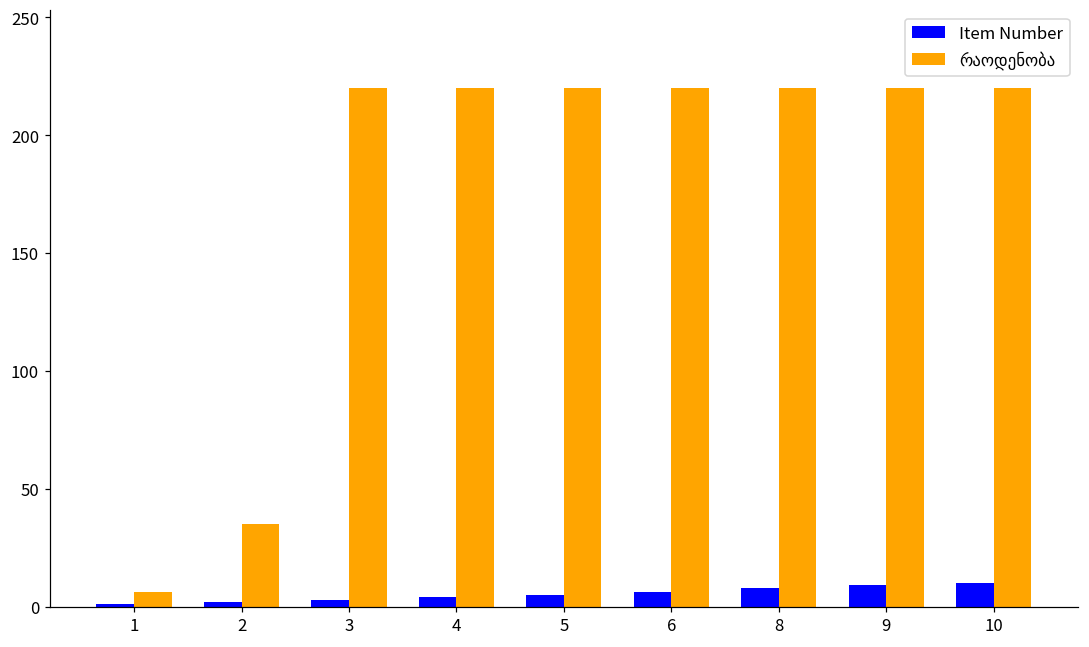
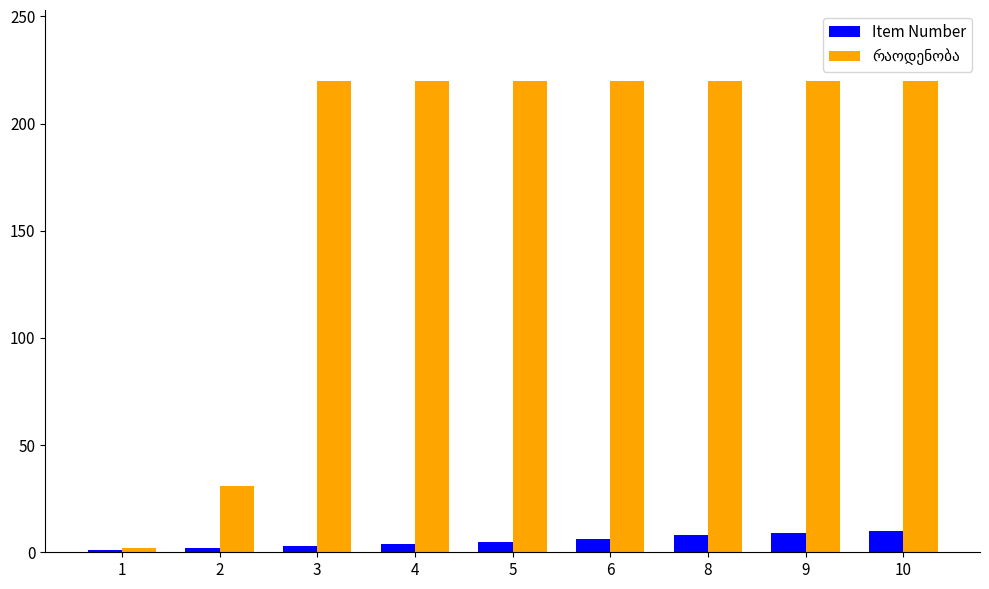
  {
    "Item Number": {
      "2": 2,
      "3": 3,
      "4": 4,
      "5": 5,
      "6": 6,
      "8": 8,
      "9": 9,
      "10": 10
    },
    "რაოდენობა": {
-     "1": 6,
-     "2": 35,
+     "1": 2,
+     "2": 31,
      "3": 220,
      "4": 220,
      "5": 220,
      "6": 220,
      "8": 220,
      "9": 220,
      "10": 220
    }
  }
